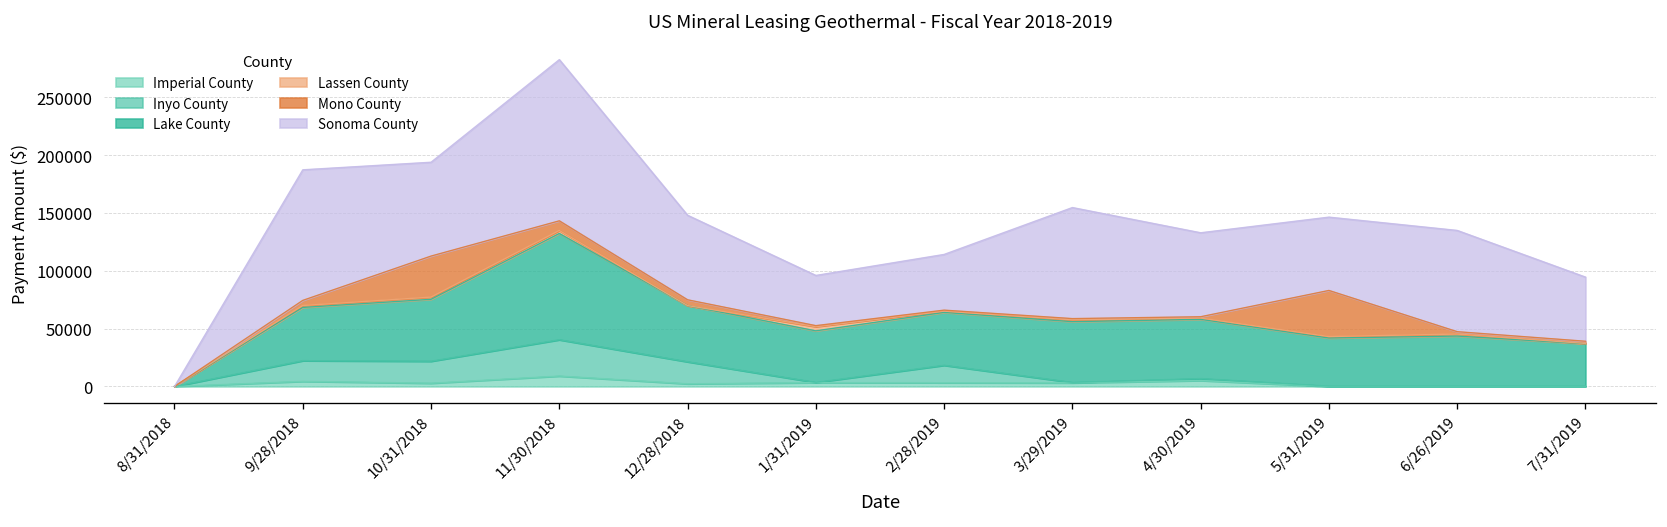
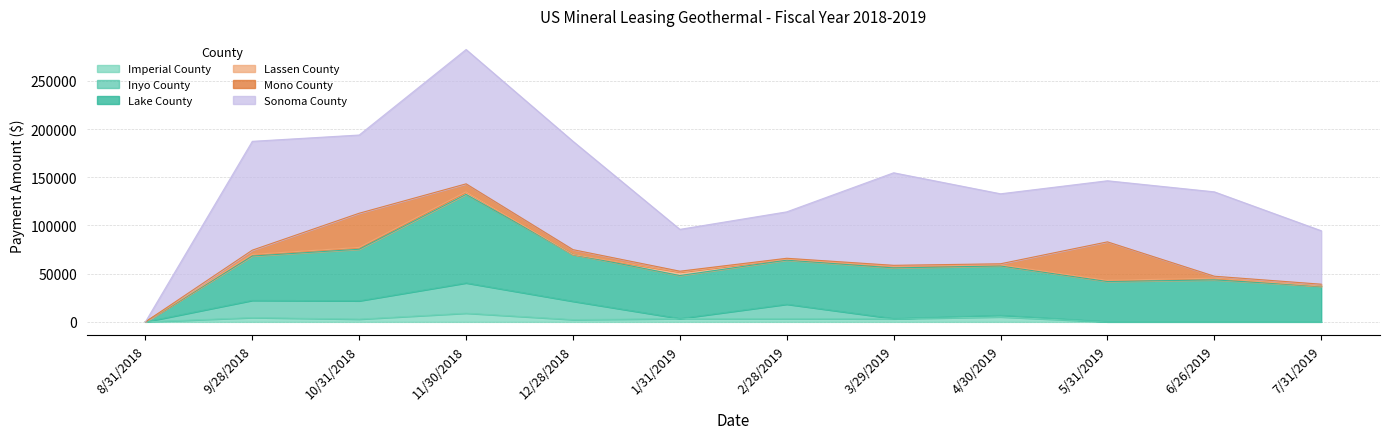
  {
    "Mono County": {
      "9/28/2018": 0,
      "10/31/2018": 40000,
      "11/30/2018": 10000,
      "12/28/2018": 10000,
      "5/31/2019": 40000
    },
    "Sonoma County": {
      "9/28/2018": 110000,
      "10/31/2018": 80000,
      "11/30/2018": 140000,
-     "12/28/2018": 70000,
+     "12/28/2018": 110000,
      "1/31/2019": 40000,
      "2/28/2019": 50000,
      "3/29/2019": 100000,
      "4/30/2019": 70000,
      "5/31/2019": 60000,
      "6/26/2019": 90000,
      "7/31/2019": 60000
    }
  }
